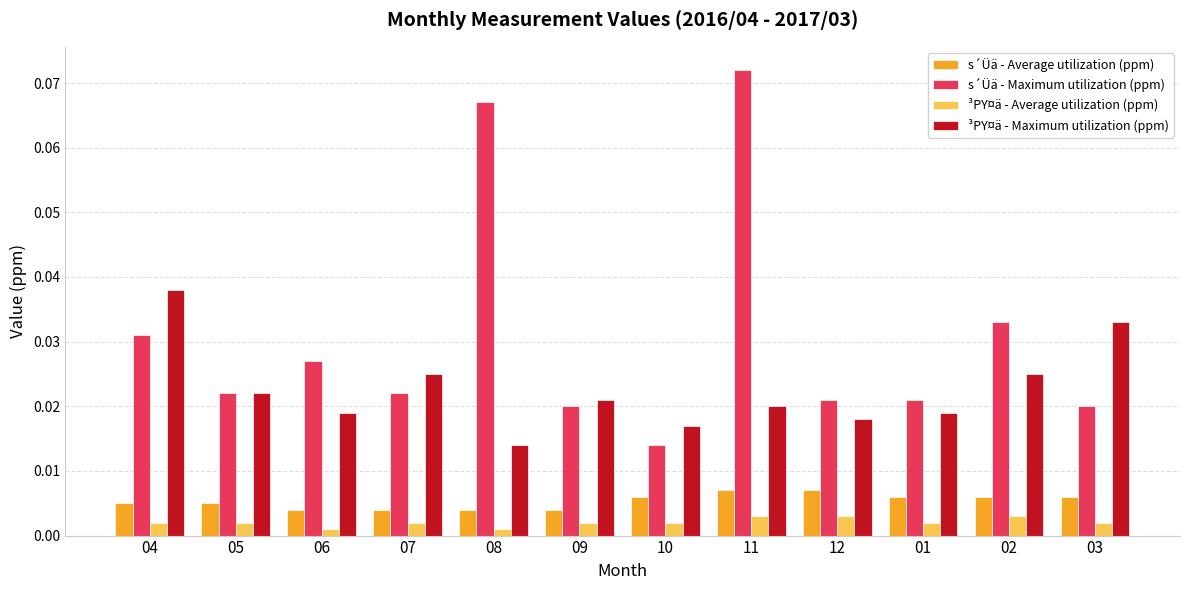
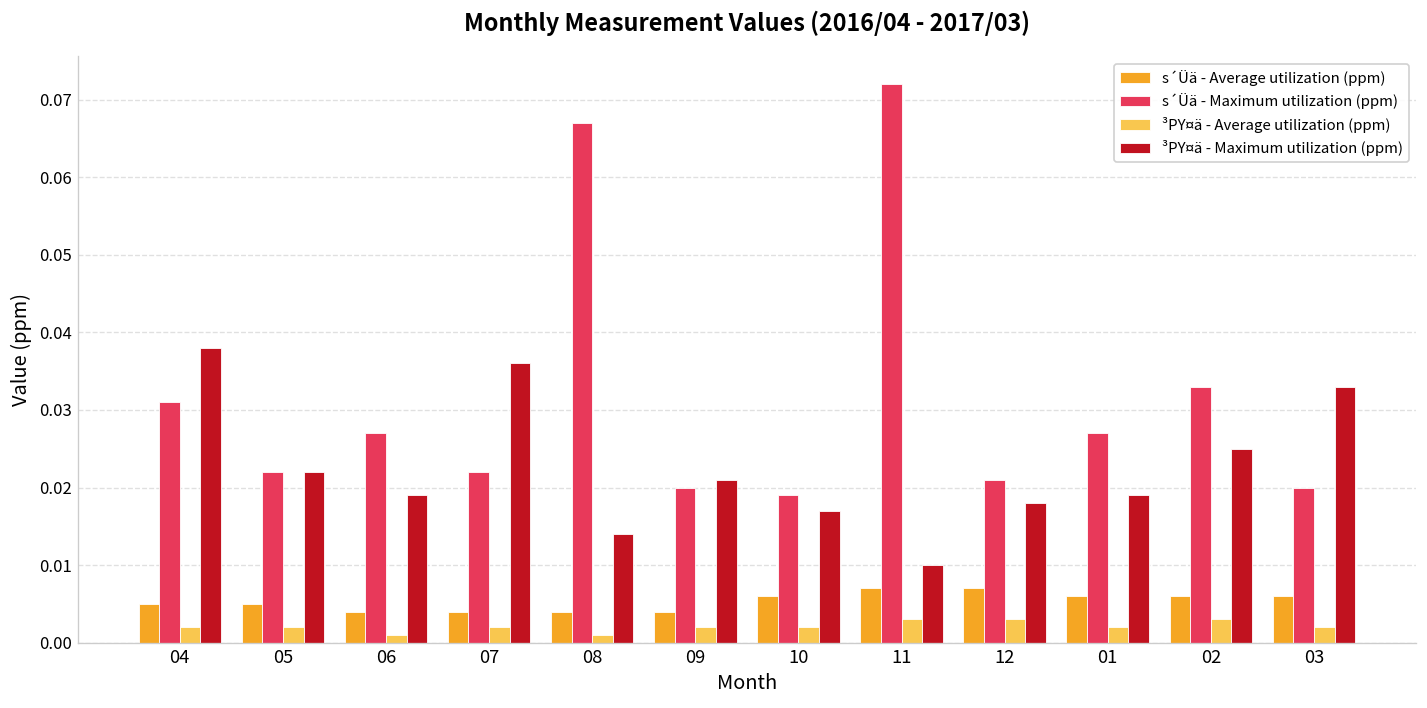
  {
    "s´Üä - Maximum utilization (ppm)": {
      "04": 0.031,
      "05": 0.022,
      "06": 0.027,
      "07": 0.022,
      "08": 0.067,
      "09": 0.020,
-     "10": 0.014,
+     "10": 0.019,
      "11": 0.072,
      "12": 0.021,
-     "01": 0.021,
+     "01": 0.027,
      "02": 0.033,
      "03": 0.020
    },
    "³PY¤ä - Maximum utilization (ppm)": {
      "04": 0.038,
      "05": 0.022,
      "06": 0.019,
-     "07": 0.025,
+     "07": 0.036,
      "08": 0.014,
      "09": 0.021,
      "10": 0.017,
-     "11": 0.02,
+     "11": 0.01,
      "12": 0.018,
      "01": 0.019,
      "02": 0.025,
      "03": 0.033
    }
  }
